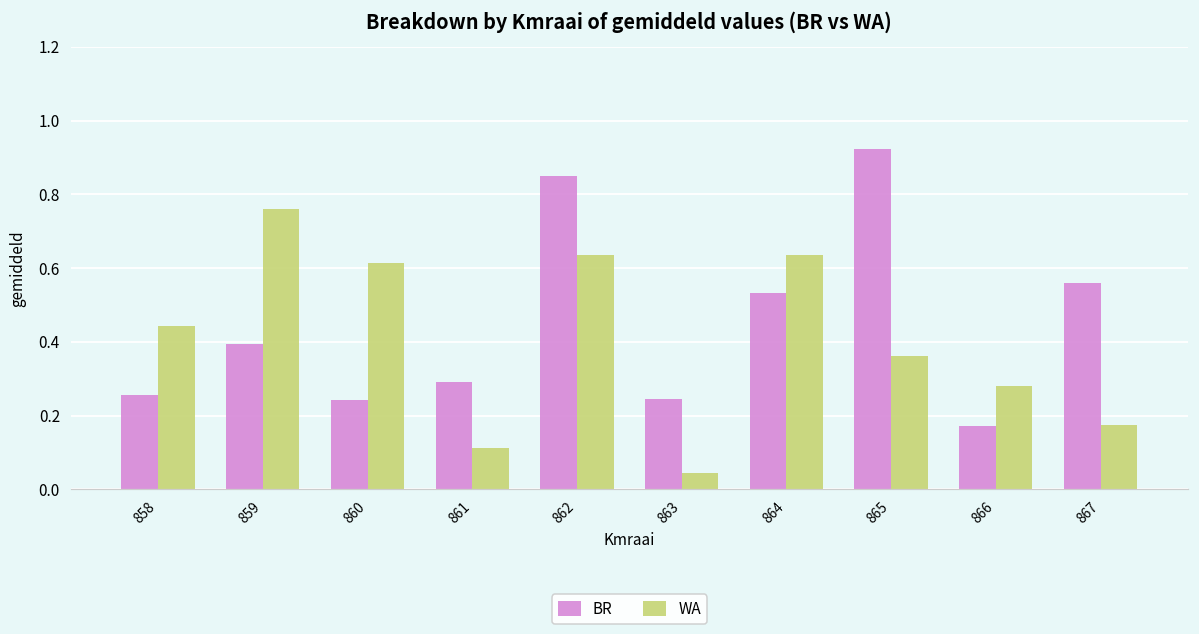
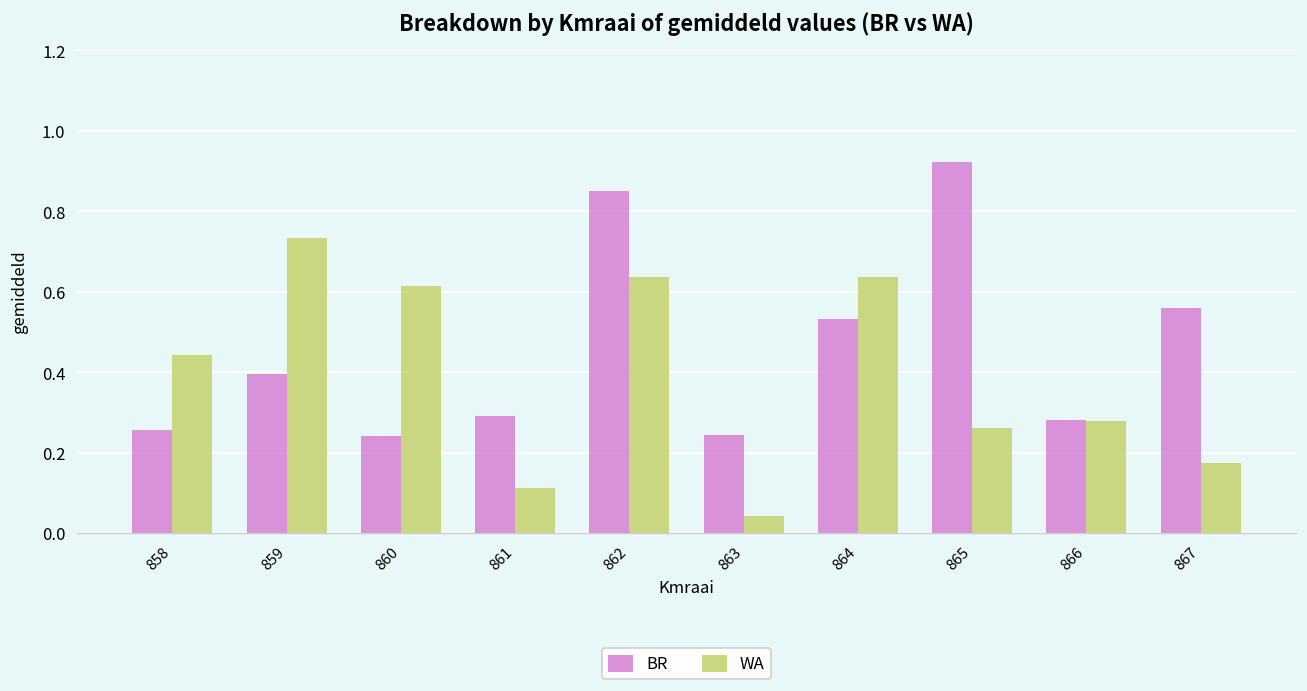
  {
    "BR": {
      "858": 0.26,
      "859": 0.40,
      "860": 0.24,
      "861": 0.29,
      "862": 0.85,
      "863": 0.24,
      "864": 0.53,
      "865": 0.92,
-     "866": 0.17,
+     "866": 0.28,
      "867": 0.56
    },
    "WA": {
      "858": 0.44,
-     "859": 0.76,
+     "859": 0.73,
      "860": 0.62,
      "861": 0.11,
      "862": 0.64,
      "863": 0.04,
      "864": 0.64,
-     "865": 0.36,
+     "865": 0.26,
      "866": 0.28,
      "867": 0.18
    }
  }
